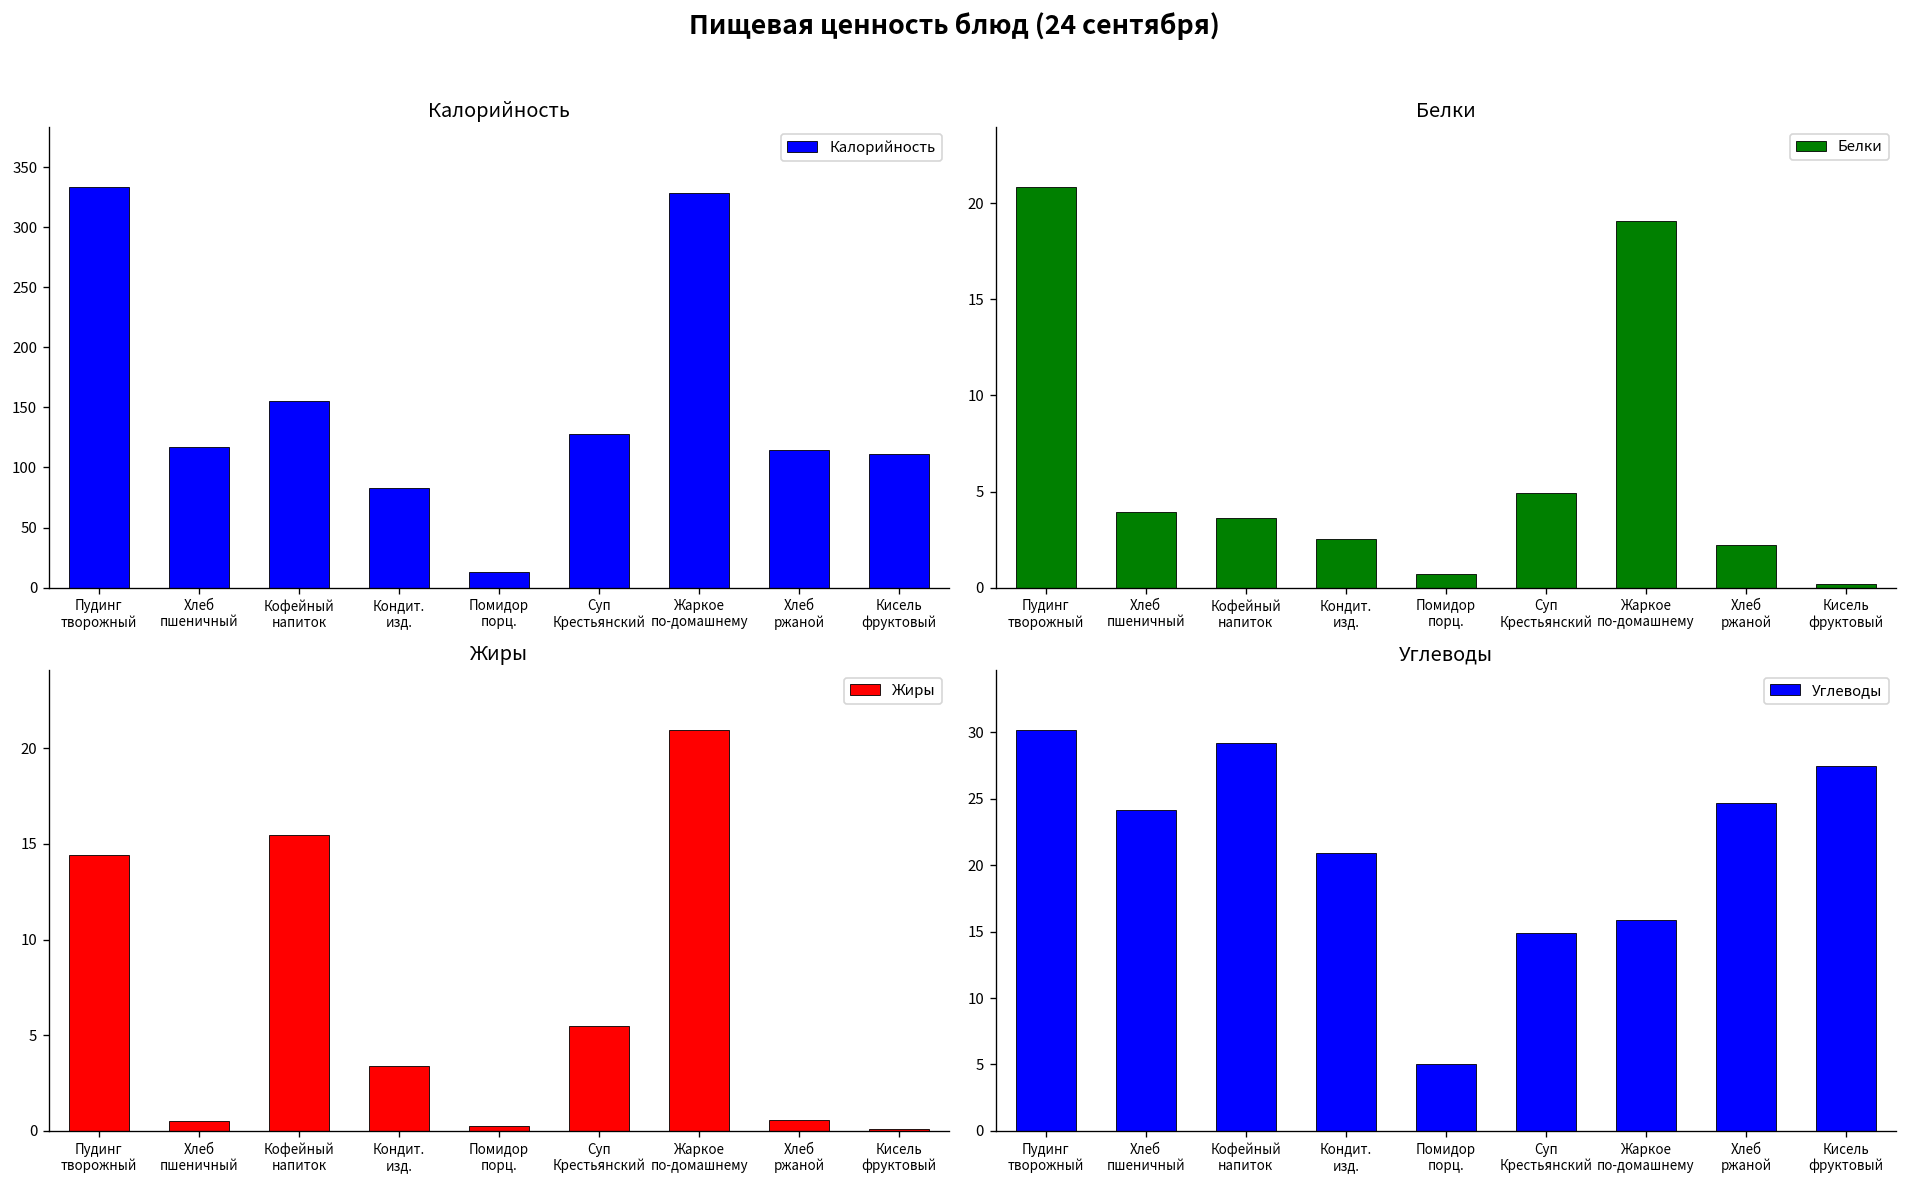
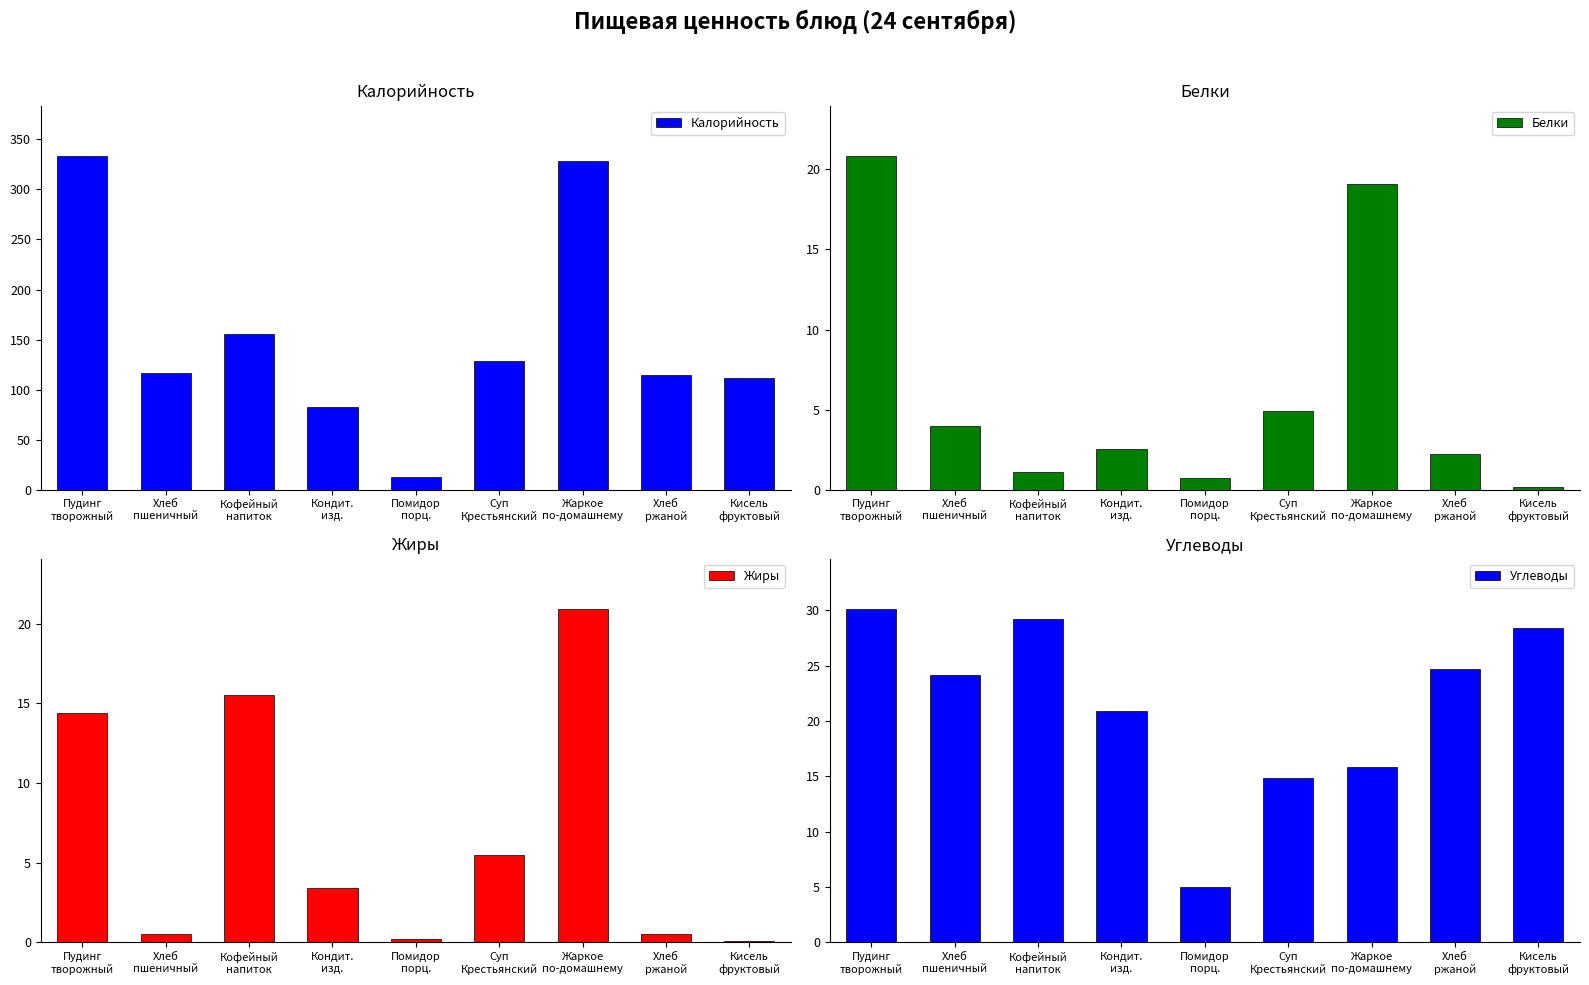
  {
    "Калорийность": {
      "Пудинг творожный": 334,
      "Хлеб пшеничный": 117,
      "Кофейный напиток": 155,
      "Кондит. изд.": 83,
      "Помидор порц.": 13,
      "Суп Крестьянский": 128,
      "Жаркое по-домашнему": 328,
      "Хлеб ржаной": 115,
      "Кисель фруктовый": 111
    },
    "Белки": {
      "Пудинг творожный": 20.9,
      "Хлеб пшеничный": 4.0,
-     "Кофейный напиток": 3.6,
+     "Кофейный напиток": 1.1,
      "Кондит. изд.": 2.6,
      "Помидор порц.": 0.7,
      "Суп Крестьянский": 4.9,
      "Жаркое по-домашнему": 19.1,
      "Хлеб ржаной": 2.2,
      "Кисель фруктовый": 0.2
    },
    "Жиры": {
      "Пудинг творожный": 14.4,
      "Хлеб пшеничный": 0.5,
      "Кофейный напиток": 15.5,
      "Кондит. изд.": 3.4,
      "Помидор порц.": 0.2,
      "Суп Крестьянский": 5.5,
      "Жаркое по-домашнему": 20.9,
      "Хлеб ржаной": 0.6
    },
    "Углеводы": {
      "Пудинг творожный": 30.2,
      "Хлеб пшеничный": 24.2,
      "Кофейный напиток": 29.2,
      "Кондит. изд.": 20.9,
      "Помидор порц.": 5.0,
      "Суп Крестьянский": 14.9,
      "Жаркое по-домашнему": 15.9,
      "Хлеб ржаной": 24.7,
-     "Кисель фруктовый": 27.5
+     "Кисель фруктовый": 28.4
    }
  }
